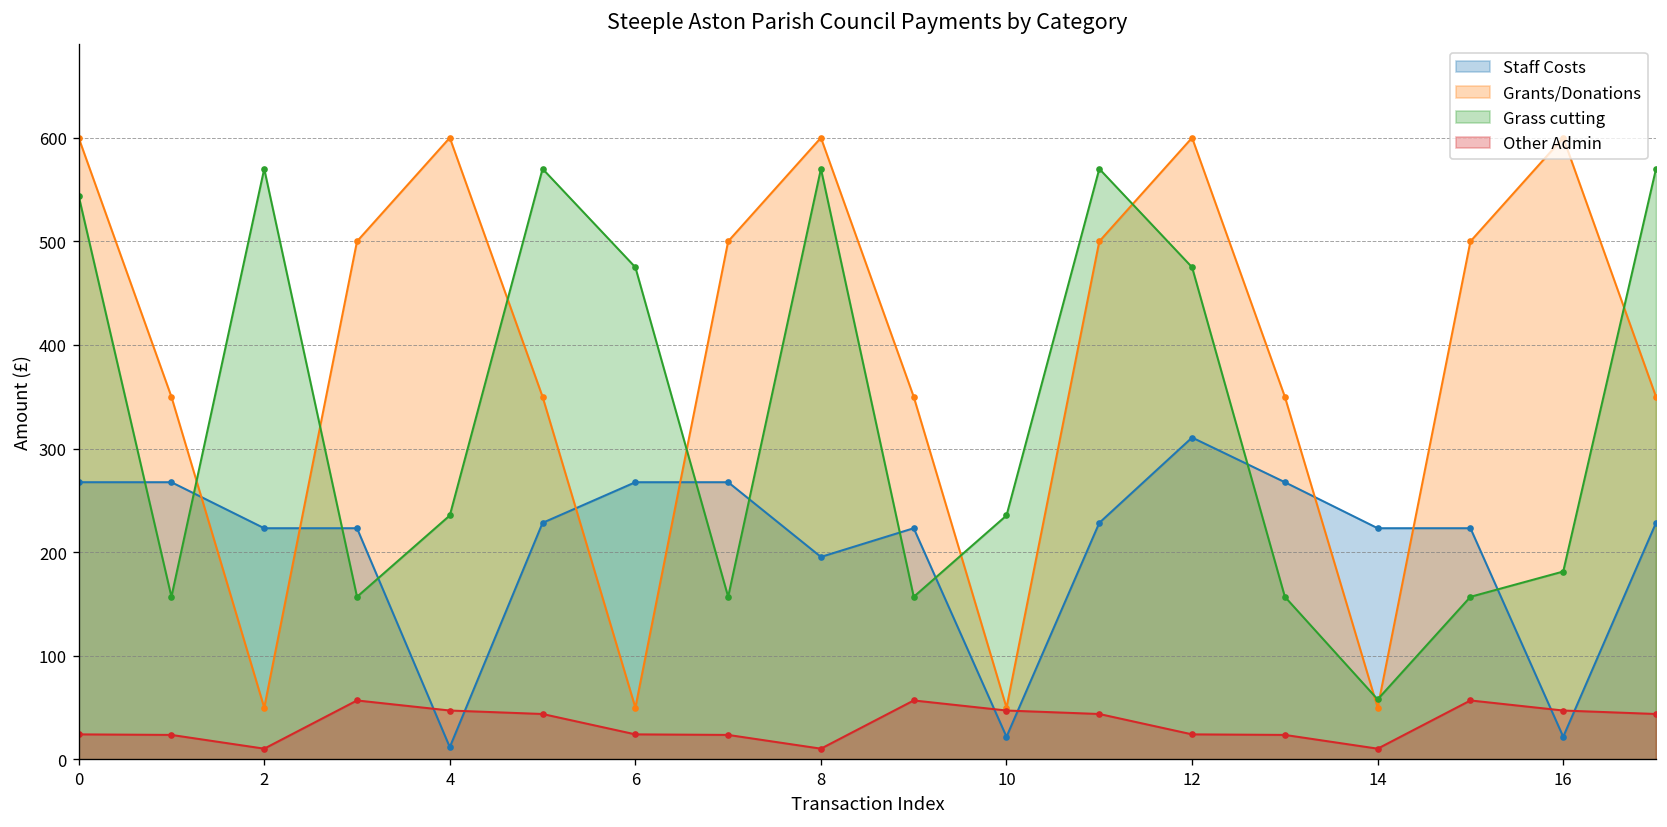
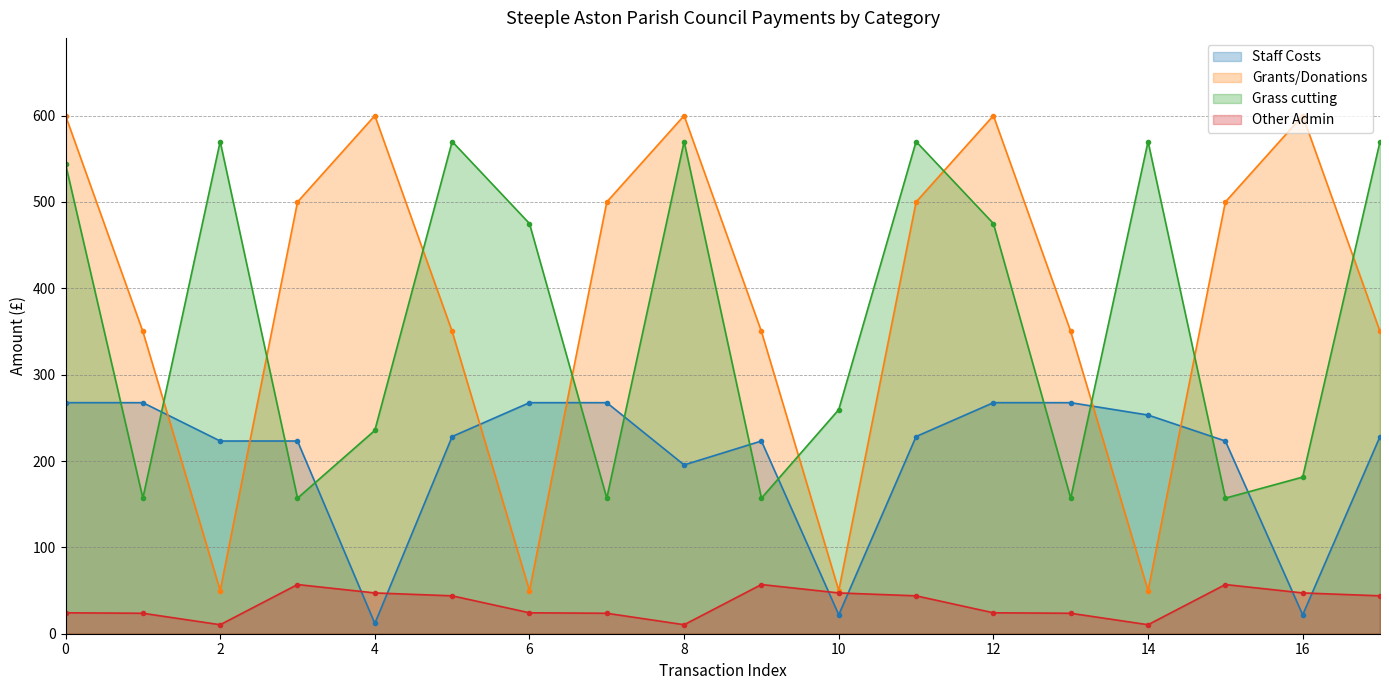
  {
    "Staff Costs": {
      "0": 270,
      "2": 220,
      "4": 10,
      "6": 270,
      "8": 200,
      "10": 20,
-     "12": 310,
-     "14": 220,
+     "12": 270,
+     "14": 250,
      "16": 20
    },
    "Grass cutting": {
      "0": 540,
      "2": 570,
      "4": 240,
      "6": 480,
      "8": 570,
-     "10": 240,
+     "10": 260,
      "12": 480,
-     "14": 60,
+     "14": 570,
      "16": 180
    }
  }
